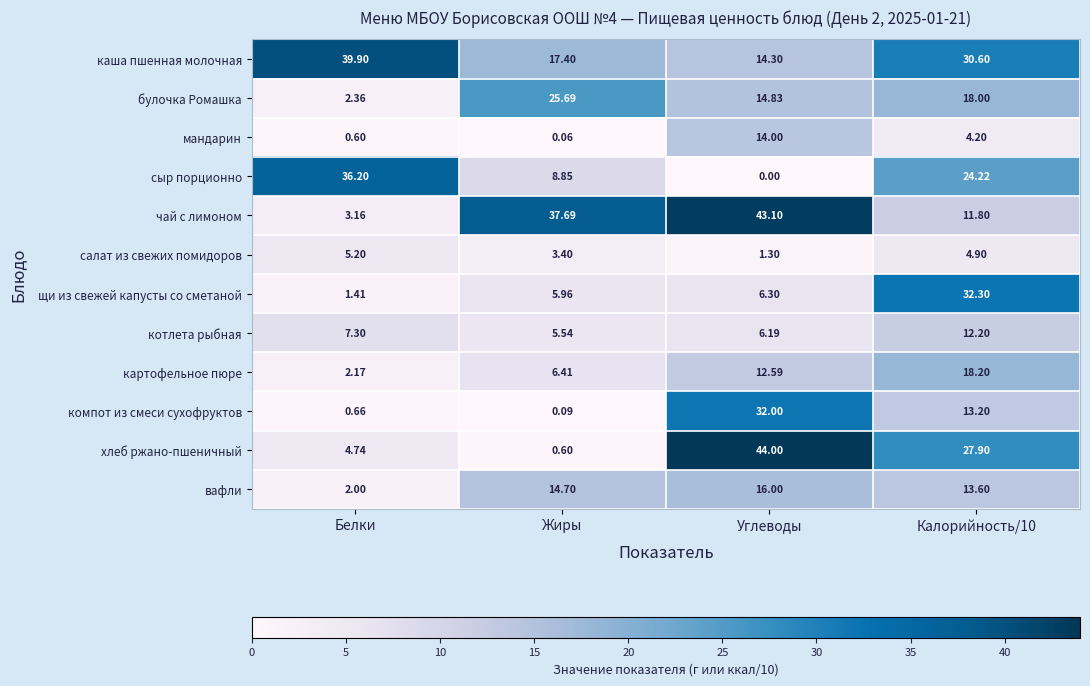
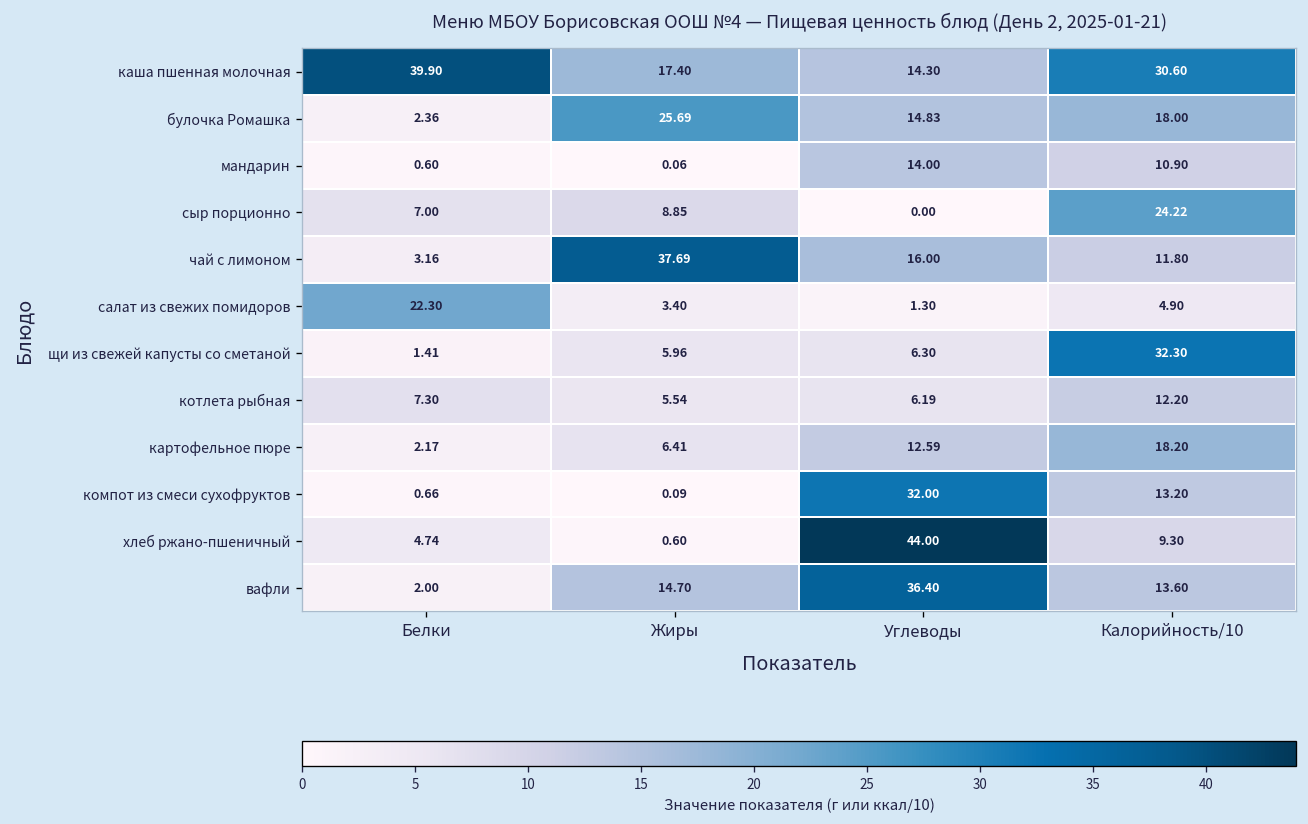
  {
    "каша пшенная молочная": {
      "Белки": 39.90,
      "Жиры": 17.40,
      "Углеводы": 14.30,
      "Калорийность/10": 30.60
    },
    "булочка Ромашка": {
      "Белки": 2.36,
      "Жиры": 25.69,
      "Углеводы": 14.83,
      "Калорийность/10": 18.00
    },
    "мандарин": {
      "Белки": 0.60,
      "Жиры": 0.06,
      "Углеводы": 14.00,
-     "Калорийность/10": 4.20
+     "Калорийность/10": 10.90
    },
    "сыр порционно": {
-     "Белки": 36.20,
+     "Белки": 7.00,
      "Жиры": 8.85,
      "Углеводы": 0.00,
      "Калорийность/10": 24.22
    },
    "чай с лимоном": {
      "Белки": 3.16,
      "Жиры": 37.69,
-     "Углеводы": 43.10,
+     "Углеводы": 16.00,
      "Калорийность/10": 11.80
    },
    "салат из свежих помидоров": {
-     "Белки": 5.20,
+     "Белки": 22.30,
      "Жиры": 3.40,
      "Углеводы": 1.30,
      "Калорийность/10": 4.90
    },
    "щи из свежей капусты со сметаной": {
      "Белки": 1.41,
      "Жиры": 5.96,
      "Углеводы": 6.30,
      "Калорийность/10": 32.30
    },
    "котлета рыбная": {
      "Белки": 7.30,
      "Жиры": 5.54,
      "Углеводы": 6.19,
      "Калорийность/10": 12.20
    },
    "картофельное пюре": {
      "Белки": 2.17,
      "Жиры": 6.41,
      "Углеводы": 12.59,
      "Калорийность/10": 18.20
    },
    "компот из смеси сухофруктов": {
      "Белки": 0.66,
      "Жиры": 0.09,
      "Углеводы": 32.00,
      "Калорийность/10": 13.20
    },
    "хлеб ржано-пшеничный": {
      "Белки": 4.74,
      "Жиры": 0.60,
      "Углеводы": 44.00,
-     "Калорийность/10": 27.90
+     "Калорийность/10": 9.30
    },
    "вафли": {
      "Белки": 2.00,
      "Жиры": 14.70,
-     "Углеводы": 16.00,
+     "Углеводы": 36.40,
      "Калорийность/10": 13.60
    }
  }
